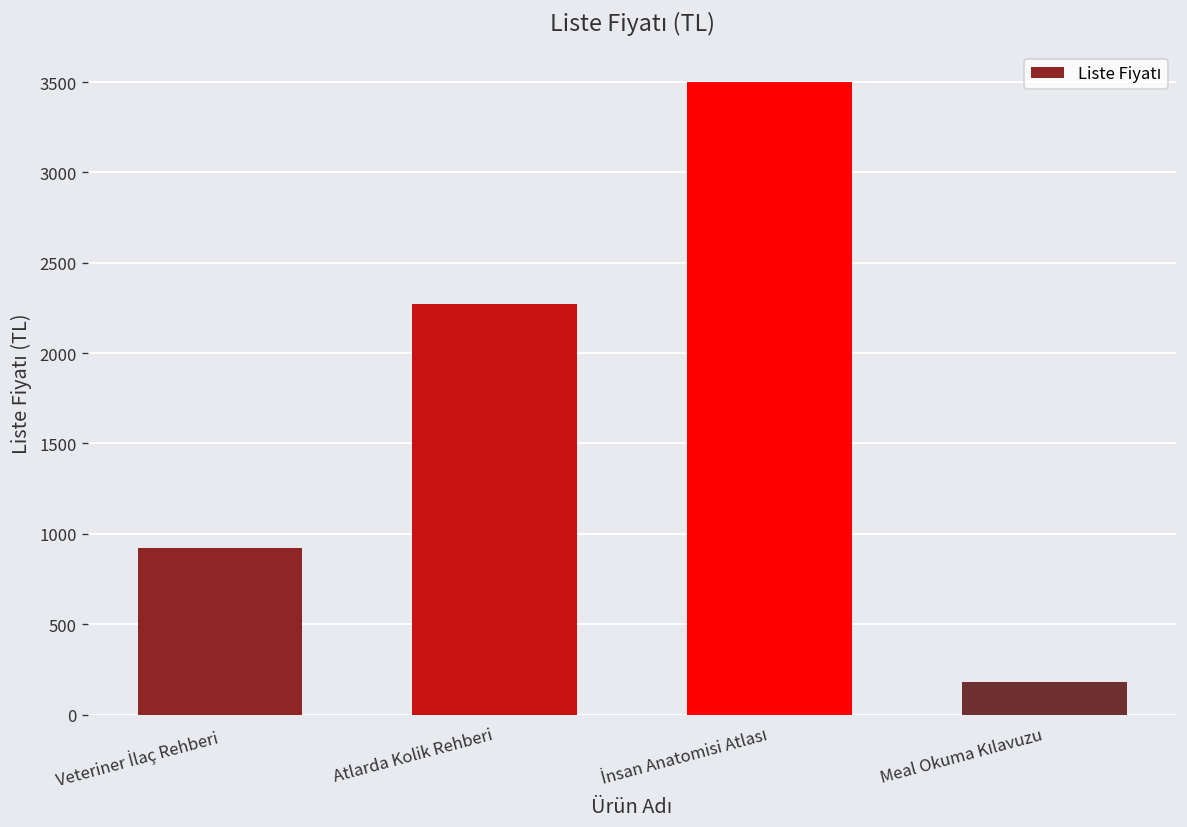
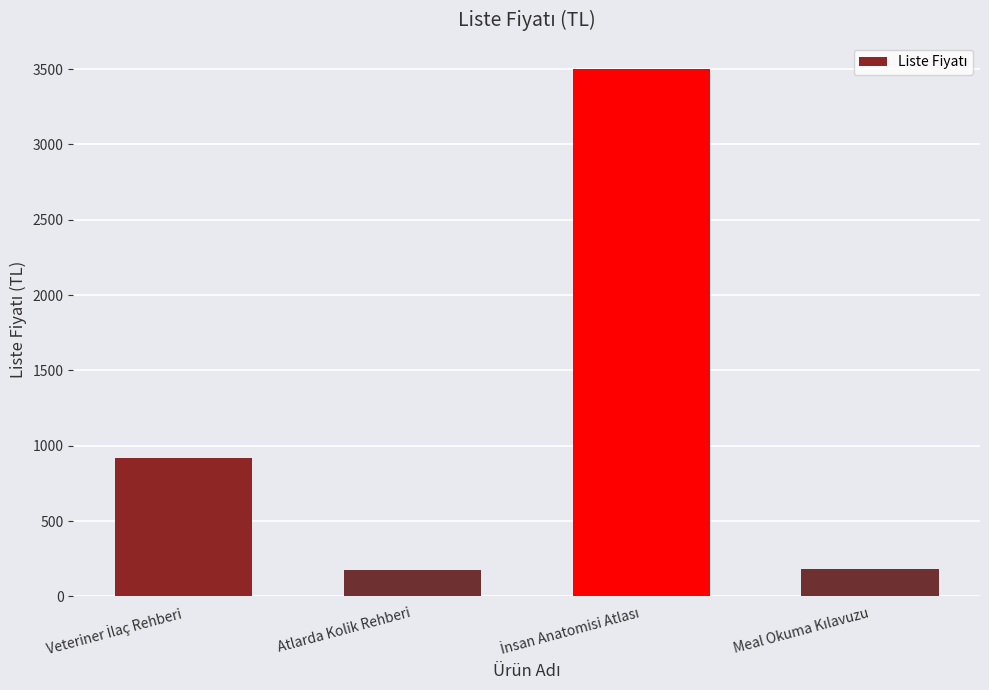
  {
    "Veteriner İlaç Rehberi": 920,
-   "Atlarda Kolik Rehberi": 2270,
+   "Atlarda Kolik Rehberi": 180,
    "İnsan Anatomisi Atlası": 3500,
    "Meal Okuma Kılavuzu": 180
  }
